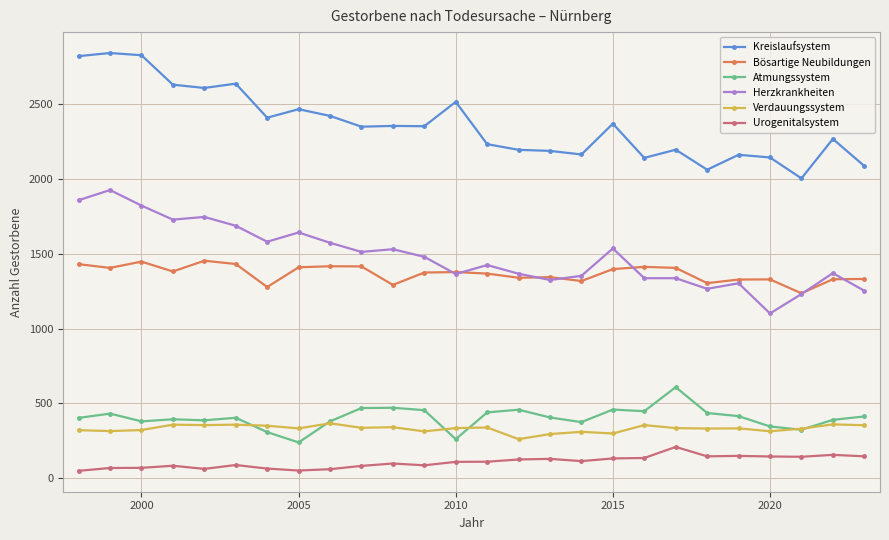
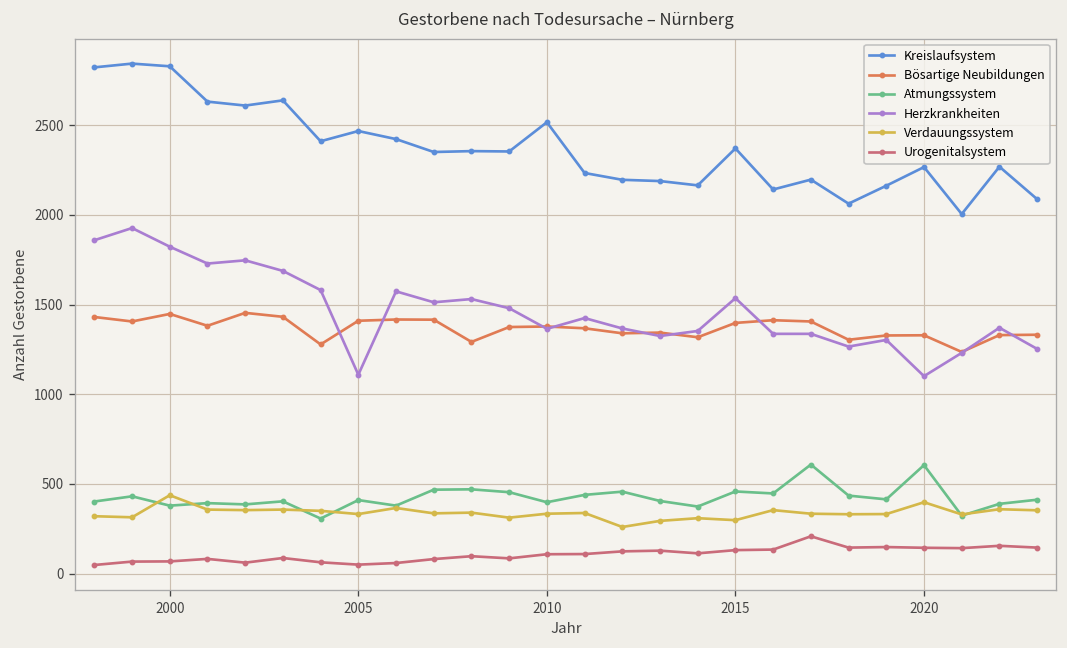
  {
    "Kreislaufsystem": {
      "2000": 2830,
      "2005": 2470,
      "2010": 2520,
      "2015": 2370,
-     "2020": 2150
+     "2020": 2270
    },
    "Atmungssystem": {
      "2000": 380,
-     "2005": 240,
-     "2010": 260,
+     "2005": 410,
+     "2010": 400,
      "2015": 460,
-     "2020": 350
+     "2020": 610
    },
    "Herzkrankheiten": {
      "2000": 1820,
-     "2005": 1640,
+     "2005": 1110,
      "2015": 1540,
      "2020": 1100
    },
    "Verdauungssystem": {
-     "2000": 320,
+     "2000": 440,
      "2005": 330,
      "2010": 330,
      "2015": 300,
-     "2020": 310
+     "2020": 400
    }
  }
